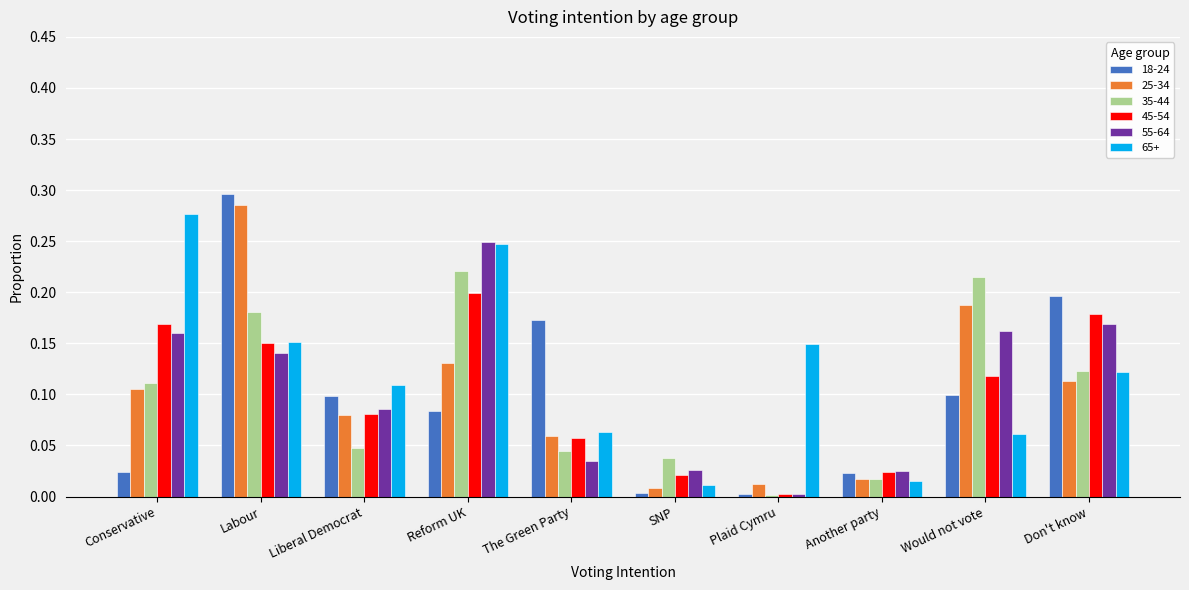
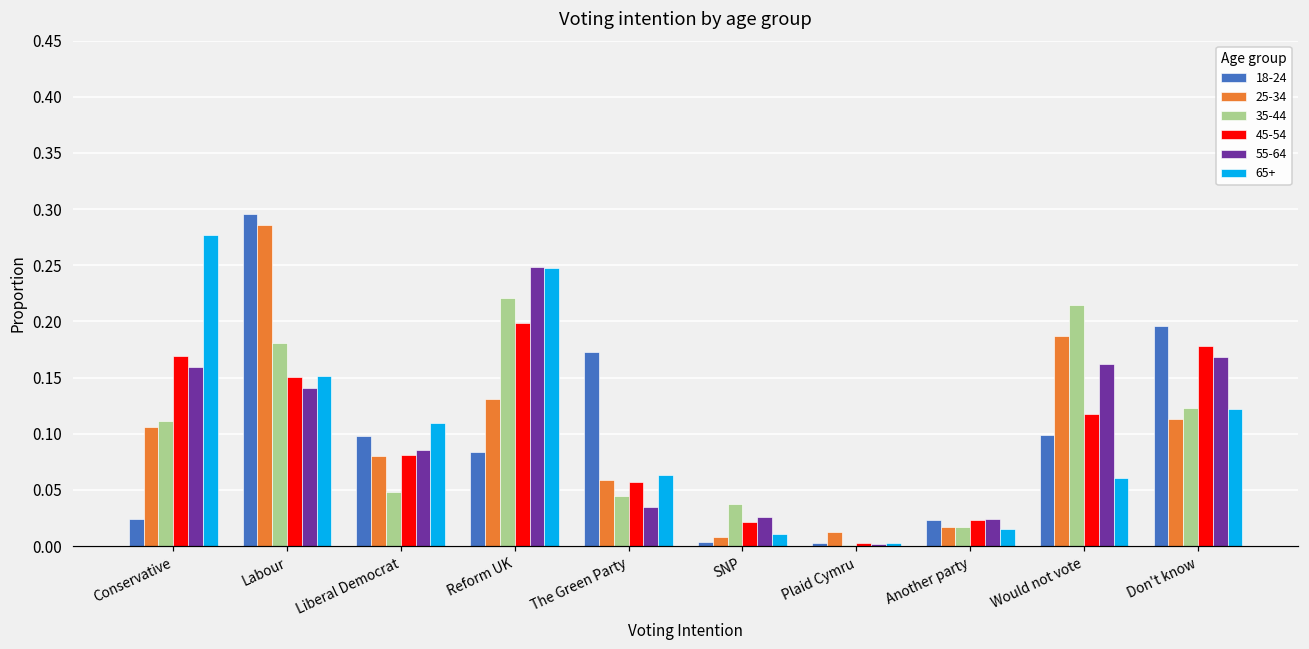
  {
    "18-24": {
      "Conservative": 0.024,
      "Labour": 0.296,
      "Liberal Democrat": 0.098,
      "Reform UK": 0.084,
      "The Green Party": 0.173,
      "SNP": 0.004,
      "Another party": 0.024,
      "Would not vote": 0.099,
      "Don't know": 0.196
    },
    "25-34": {
      "Conservative": 0.106,
      "Labour": 0.286,
      "Liberal Democrat": 0.080,
      "Reform UK": 0.131,
      "The Green Party": 0.059,
      "SNP": 0.008,
      "Plaid Cymru": 0.012,
      "Another party": 0.017,
      "Would not vote": 0.188,
      "Don't know": 0.113
    },
    "35-44": {
      "Conservative": 0.111,
      "Labour": 0.181,
      "Liberal Democrat": 0.048,
      "Reform UK": 0.221,
      "The Green Party": 0.045,
      "SNP": 0.037,
      "Another party": 0.017,
      "Would not vote": 0.215,
      "Don't know": 0.123
    },
    "45-54": {
      "Conservative": 0.169,
      "Labour": 0.151,
      "Liberal Democrat": 0.081,
      "Reform UK": 0.199,
      "The Green Party": 0.057,
      "SNP": 0.021,
      "Another party": 0.024,
      "Would not vote": 0.118,
      "Don't know": 0.178
    },
    "55-64": {
      "Conservative": 0.160,
      "Labour": 0.140,
      "Liberal Democrat": 0.086,
      "Reform UK": 0.249,
      "The Green Party": 0.035,
      "SNP": 0.026,
      "Another party": 0.025,
      "Would not vote": 0.162,
      "Don't know": 0.169
    },
    "65+": {
      "Conservative": 0.277,
      "Labour": 0.152,
      "Liberal Democrat": 0.109,
      "Reform UK": 0.247,
      "The Green Party": 0.063,
      "SNP": 0.011,
-     "Plaid Cymru": 0.150,
+     "Plaid Cymru": 0.003,
      "Another party": 0.016,
      "Would not vote": 0.061,
      "Don't know": 0.122
    }
  }
